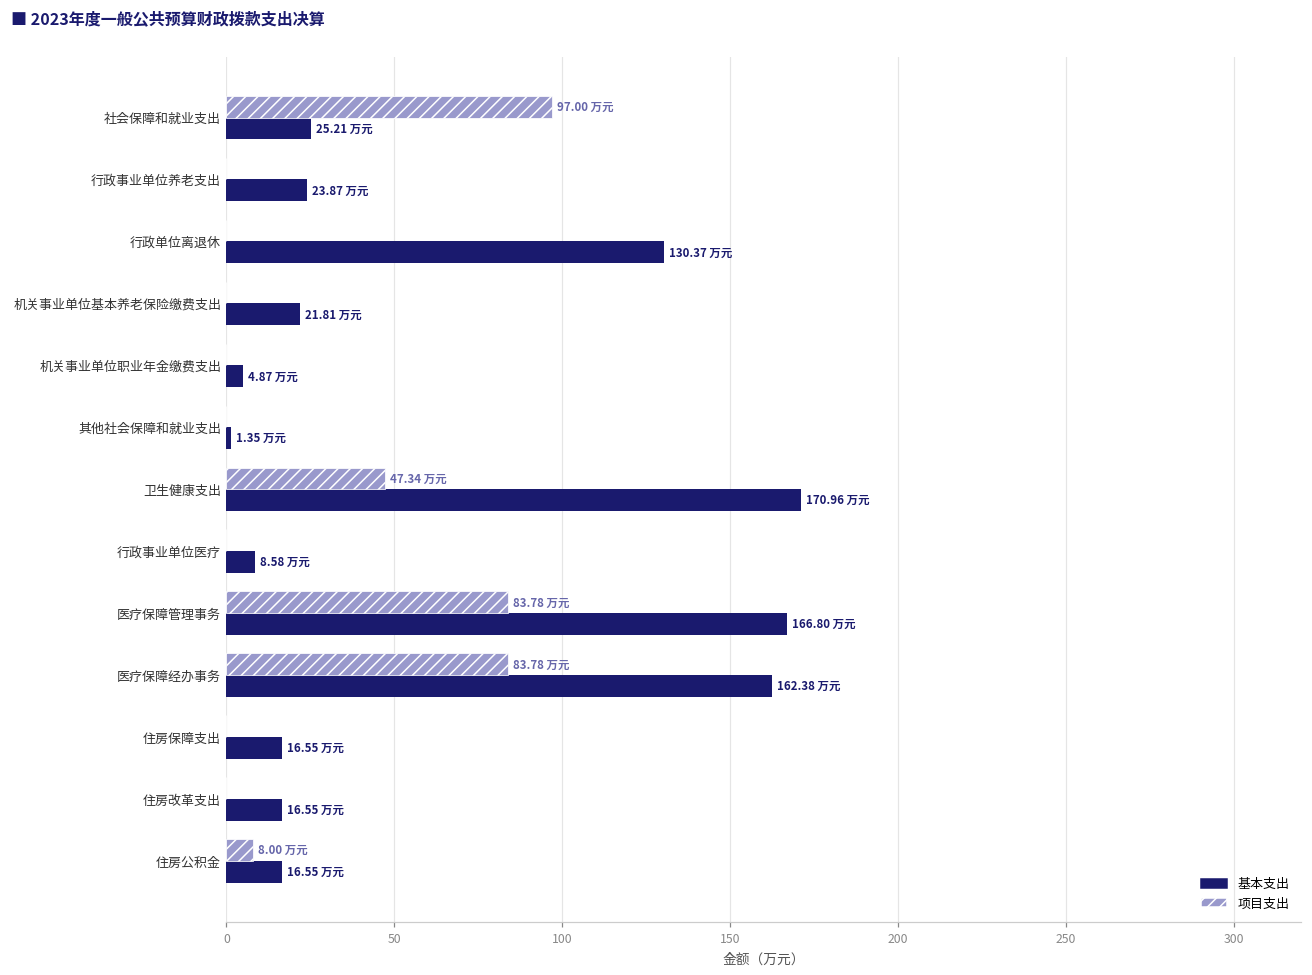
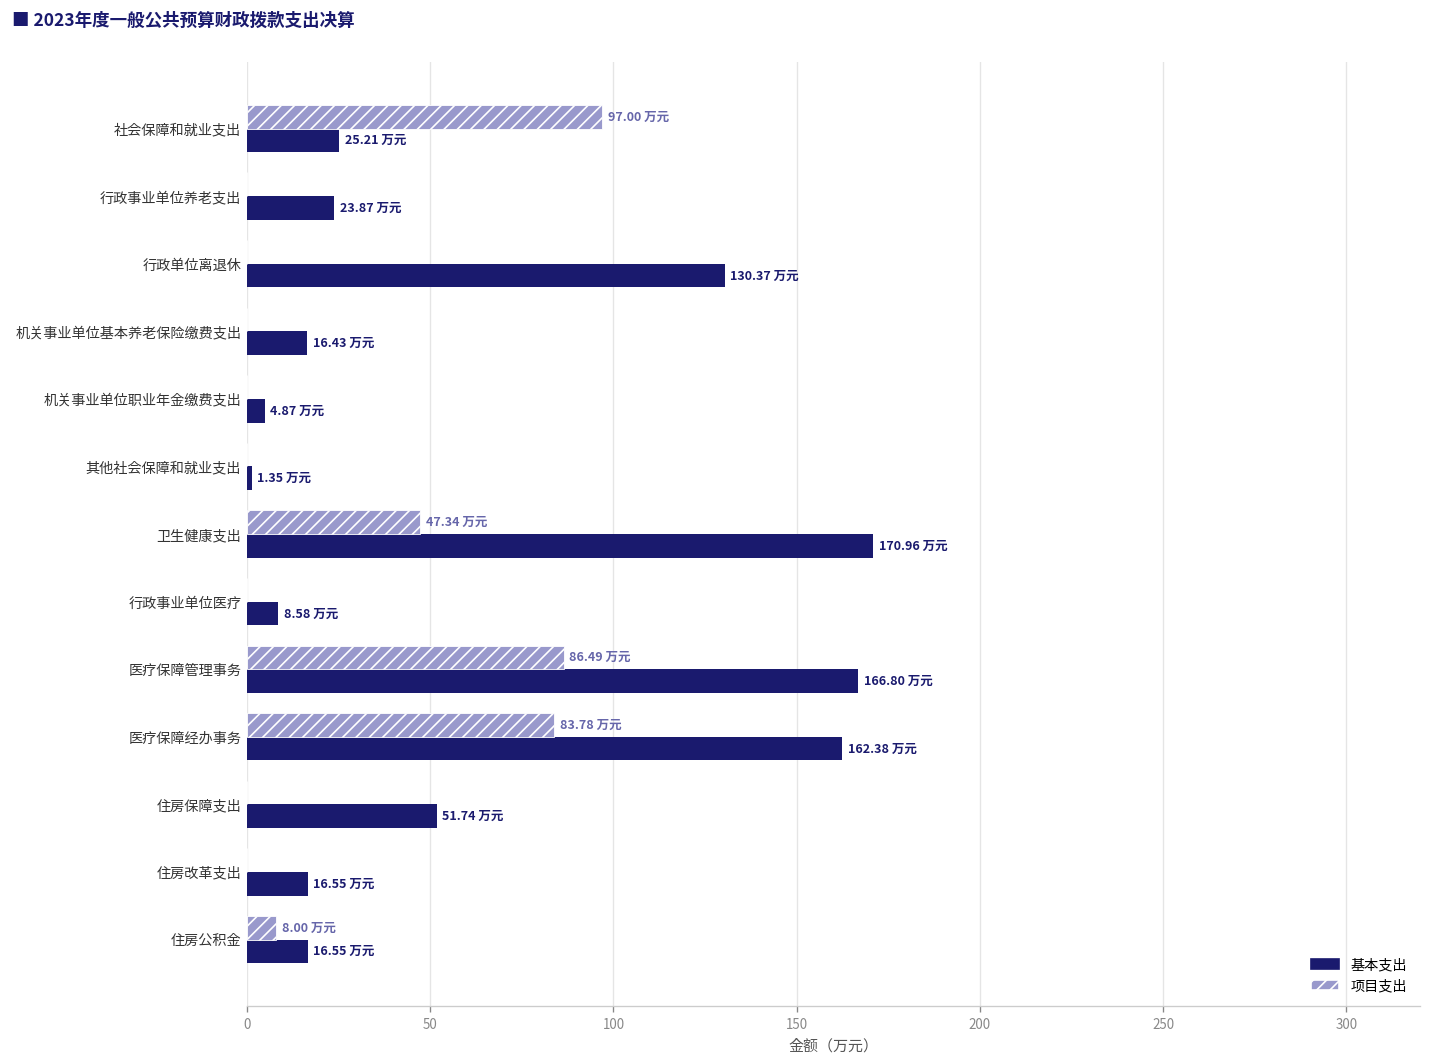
  {
    "基本支出": {
      "社会保障和就业支出": 25.21,
      "行政事业单位养老支出": 23.87,
      "行政单位离退休": 130.37,
-     "机关事业单位基本养老保险缴费支出": 21.81,
+     "机关事业单位基本养老保险缴费支出": 16.43,
      "机关事业单位职业年金缴费支出": 4.87,
      "其他社会保障和就业支出": 1.35,
      "卫生健康支出": 170.96,
      "行政事业单位医疗": 8.58,
      "医疗保障管理事务": 166.80,
      "医疗保障经办事务": 162.38,
-     "住房保障支出": 16.55,
+     "住房保障支出": 51.74,
      "住房改革支出": 16.55,
      "住房公积金": 16.55
    },
    "项目支出": {
      "社会保障和就业支出": 97.00,
      "卫生健康支出": 47.34,
-     "医疗保障管理事务": 83.78,
+     "医疗保障管理事务": 86.49,
      "医疗保障经办事务": 83.78,
      "住房公积金": 8.00
    }
  }
